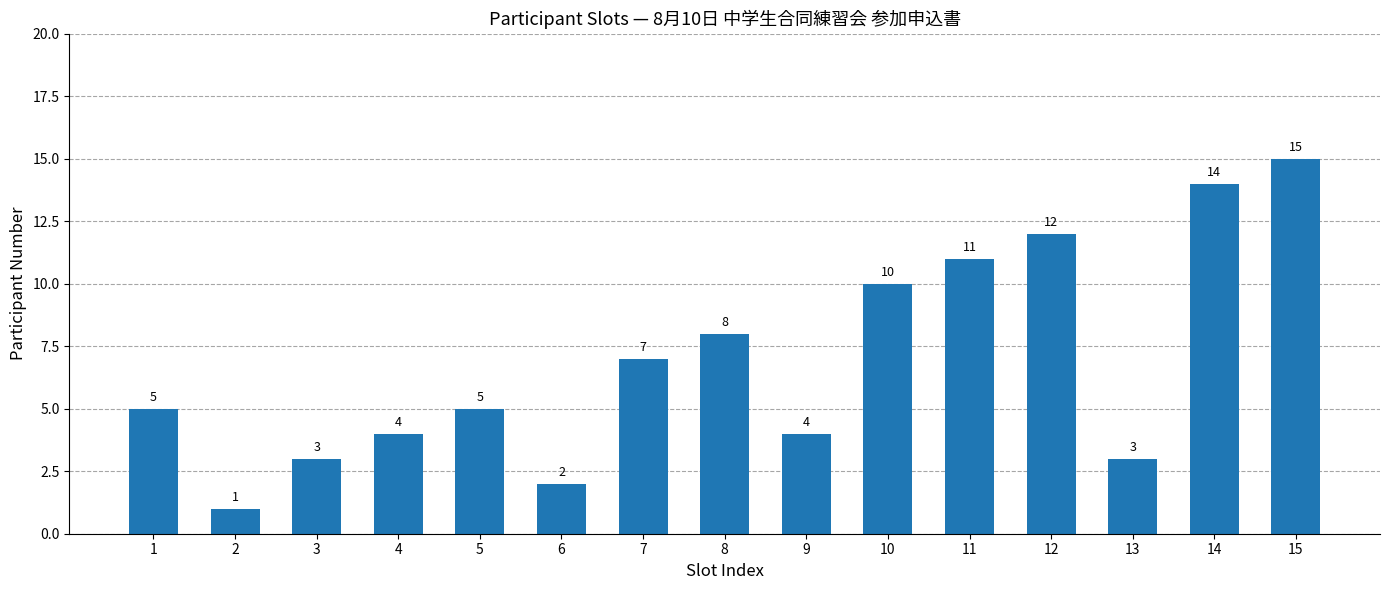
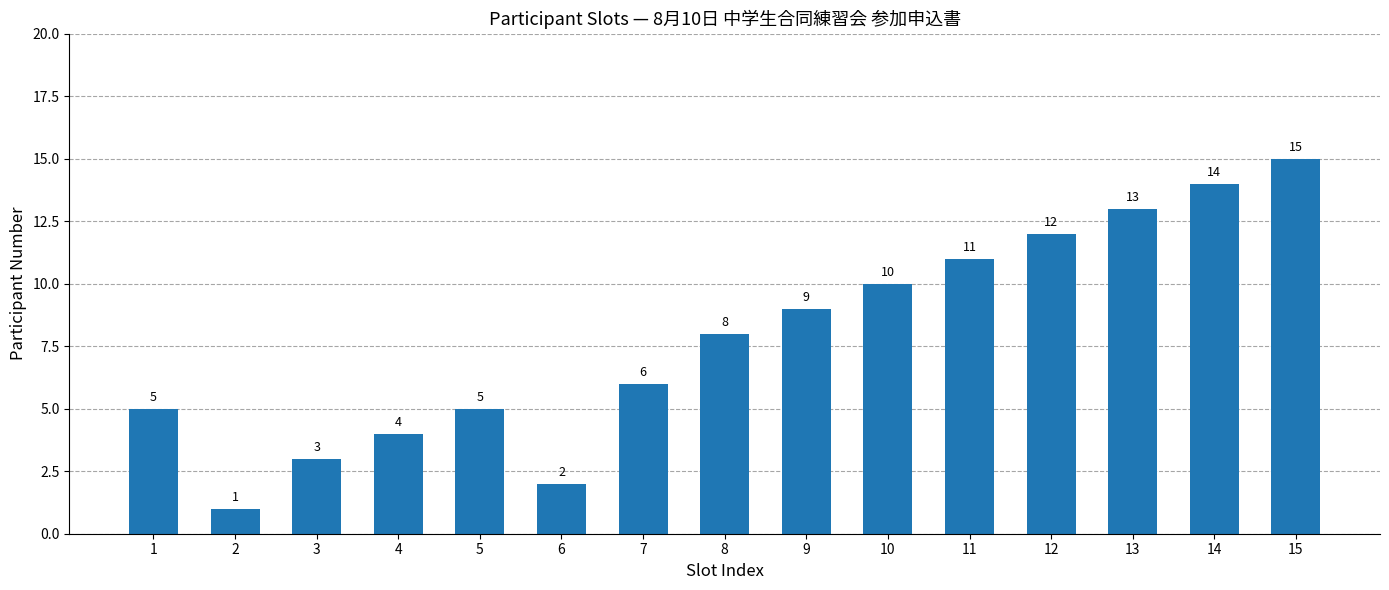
  {
    "1": 5,
    "2": 1,
    "3": 3,
    "4": 4,
    "5": 5,
    "6": 2,
-   "7": 7,
+   "7": 6,
    "8": 8,
-   "9": 4,
+   "9": 9,
    "10": 10,
    "11": 11,
    "12": 12,
-   "13": 3,
+   "13": 13,
    "14": 14,
    "15": 15
  }
